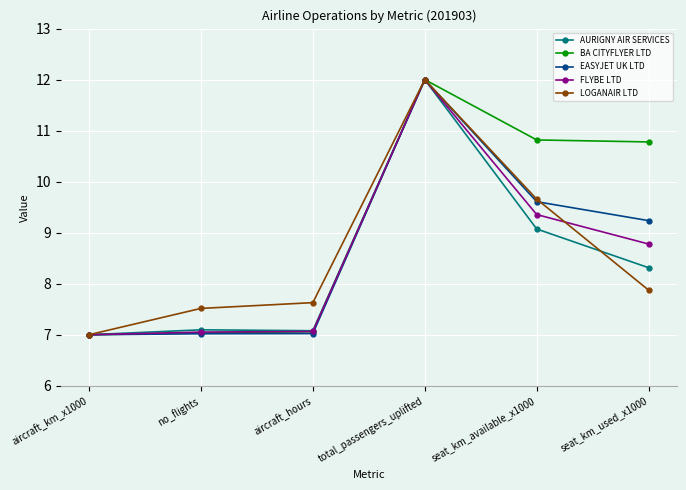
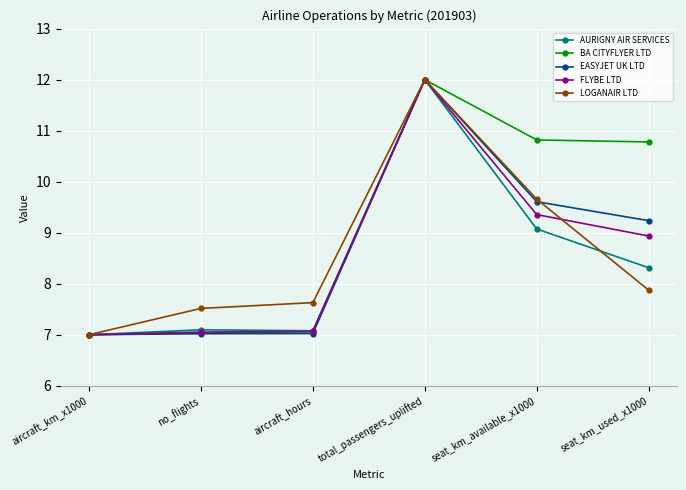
  {
    "BA CITYFLYER LTD": {
      "seat_km_available_x1000": 10.8,
      "seat_km_used_x1000": 10.8
    },
    "FLYBE LTD": {
      "seat_km_available_x1000": 9.4,
-     "seat_km_used_x1000": 8.8
+     "seat_km_used_x1000": 8.9
    },
    "LOGANAIR LTD": {
      "no_flights": 7.5,
      "aircraft_hours": 7.6,
      "seat_km_available_x1000": 9.7,
      "seat_km_used_x1000": 7.9
    }
  }
